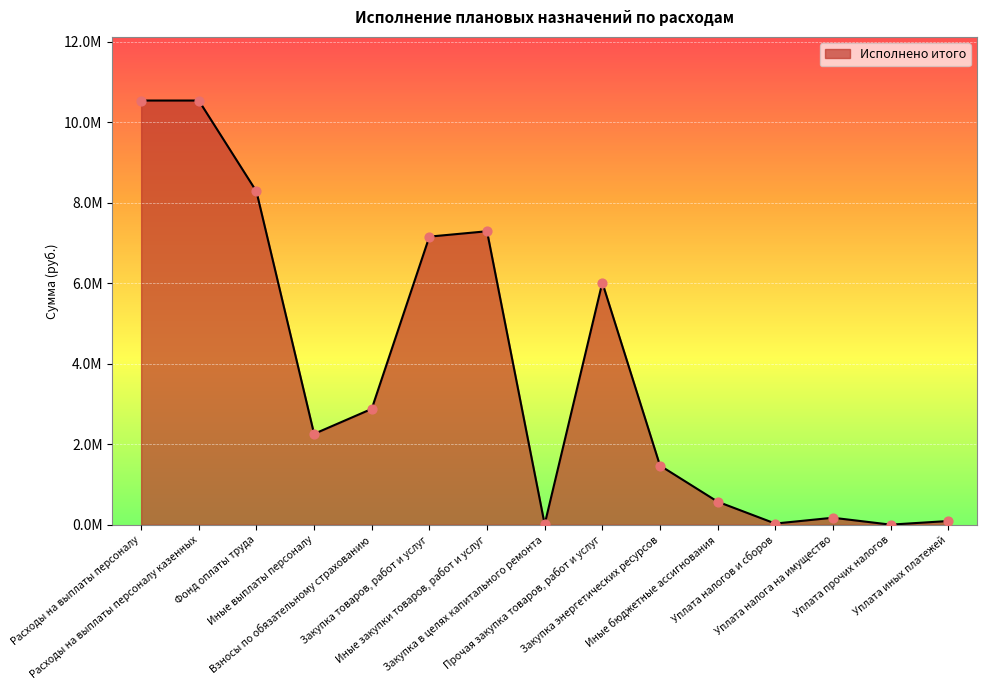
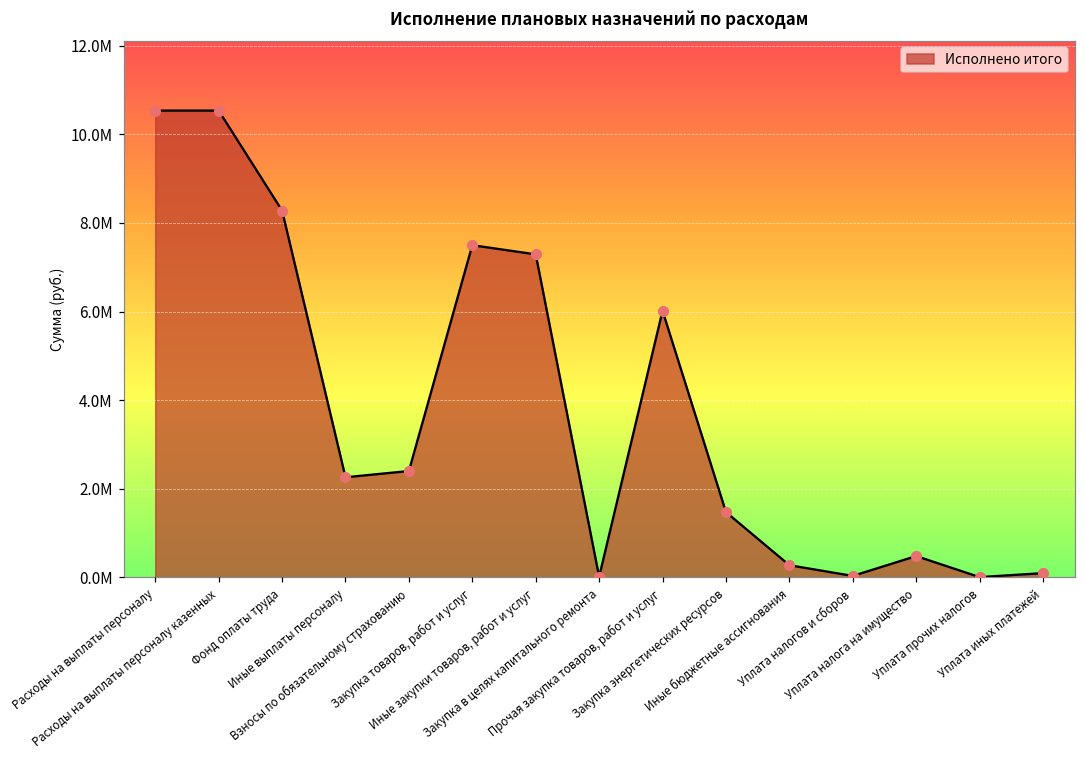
  {
    "Расходы на выплаты персоналу": 10500000,
    "Расходы на выплаты персоналу казенных": 10500000,
    "Фонд оплаты труда": 8300000,
    "Иные выплаты персоналу": 2300000,
-   "Взносы по обязательному страхованию": 2900000,
-   "Закупка товаров, работ и услуг": 7200000,
+   "Взносы по обязательному страхованию": 2400000,
+   "Закупка товаров, работ и услуг": 7500000,
    "Иные закупки товаров, работ и услуг": 7300000,
    "Закупка в целях капитального ремонта": 0,
    "Прочая закупка товаров, работ и услуг": 6000000,
    "Закупка энергетических ресурсов": 1500000,
-   "Иные бюджетные ассигнования": 600000,
+   "Иные бюджетные ассигнования": 300000,
    "Уплата налогов и сборов": 0,
-   "Уплата налога на имущество": 200000,
+   "Уплата налога на имущество": 500000,
    "Уплата прочих налогов": 0,
    "Уплата иных платежей": 100000
  }
